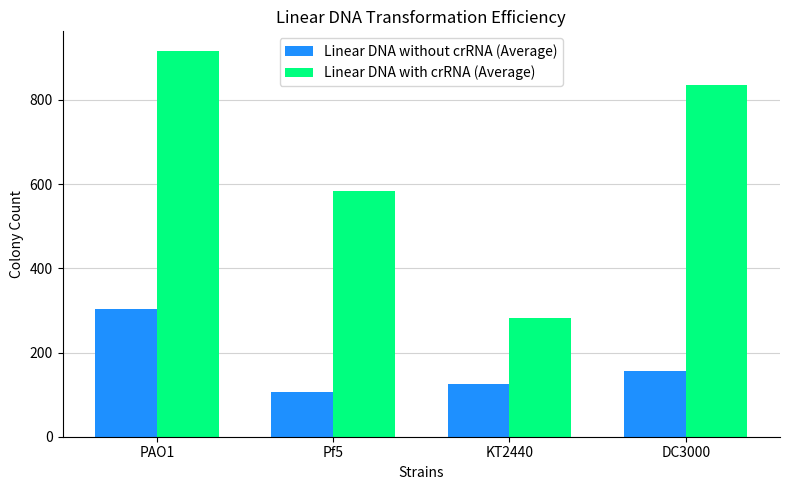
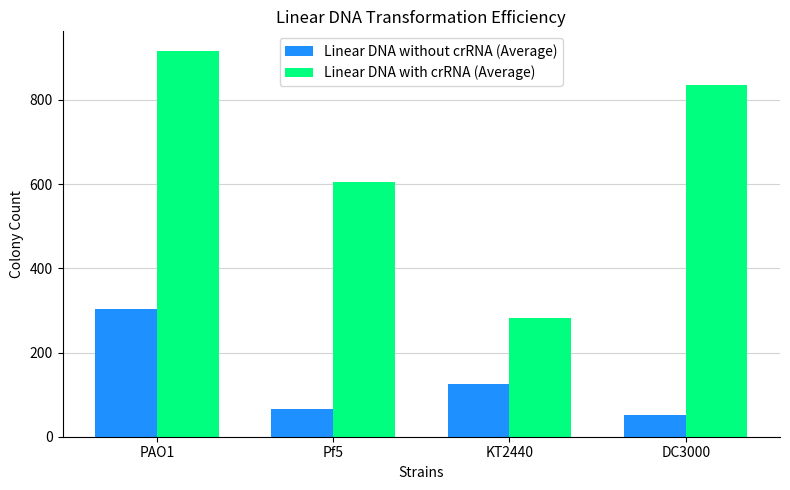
  {
    "Linear DNA without crRNA (Average)": {
      "PAO1": 300,
-     "Pf5": 110,
+     "Pf5": 70,
      "KT2440": 130,
-     "DC3000": 160
+     "DC3000": 50
    },
    "Linear DNA with crRNA (Average)": {
      "PAO1": 920,
-     "Pf5": 580,
+     "Pf5": 610,
      "KT2440": 280,
      "DC3000": 840
    }
  }
